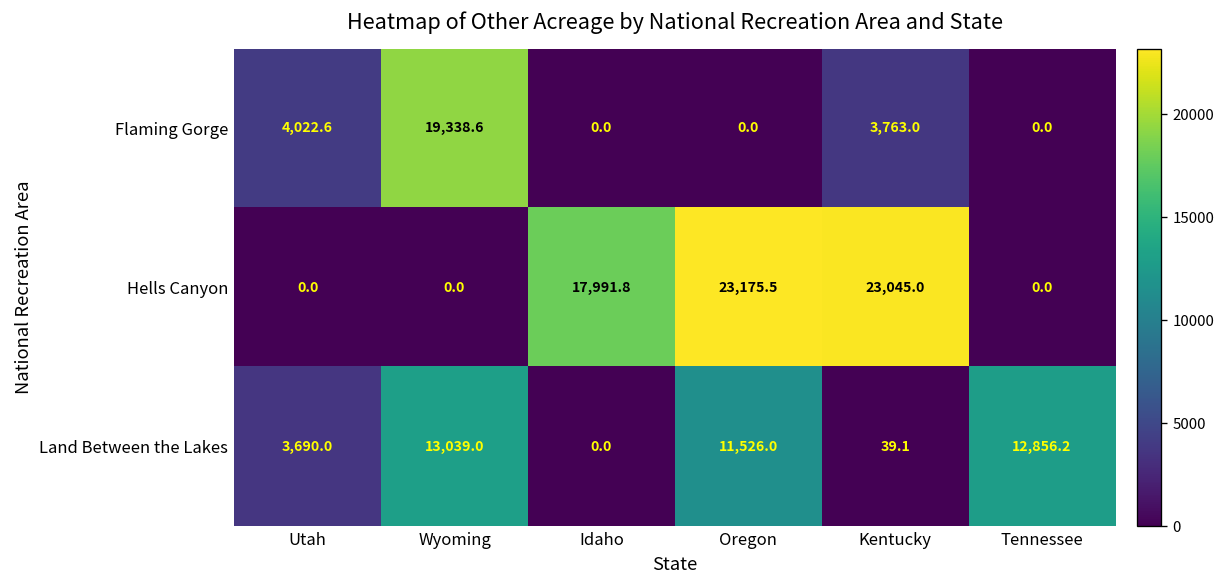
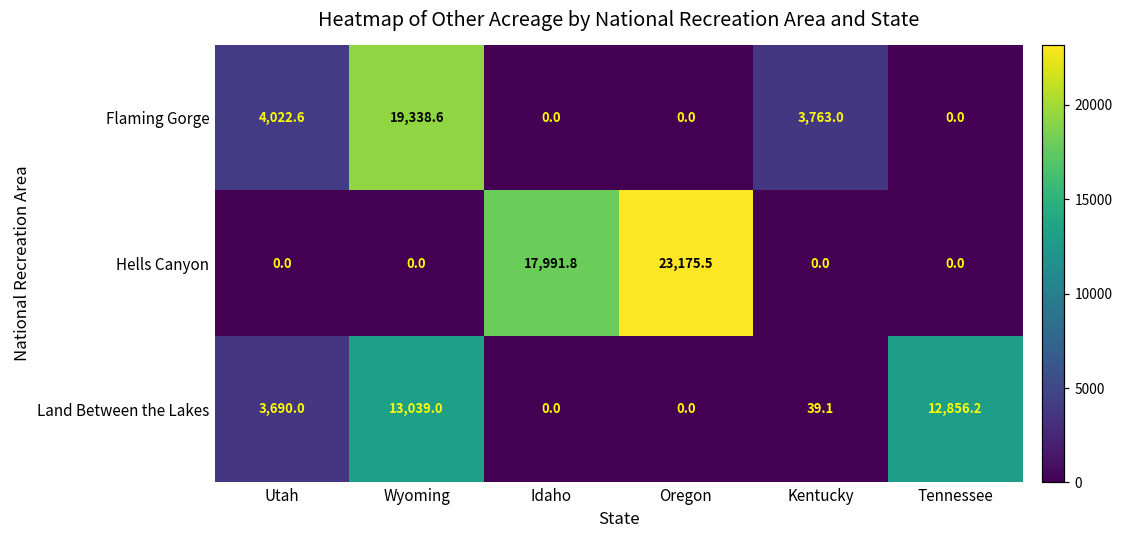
  {
    "Flaming Gorge": {
      "Utah": "4,022.6",
      "Wyoming": "19,338.6",
      "Idaho": "0.0",
      "Oregon": "0.0",
      "Kentucky": "3,763.0",
      "Tennessee": "0.0"
    },
    "Hells Canyon": {
      "Utah": "0.0",
      "Wyoming": "0.0",
      "Idaho": "17,991.8",
      "Oregon": "23,175.5",
-     "Kentucky": "23,045.0",
+     "Kentucky": "0.0",
      "Tennessee": "0.0"
    },
    "Land Between the Lakes": {
      "Utah": "3,690.0",
      "Wyoming": "13,039.0",
      "Idaho": "0.0",
-     "Oregon": "11,526.0",
+     "Oregon": "0.0",
      "Kentucky": "39.1",
      "Tennessee": "12,856.2"
    }
  }
